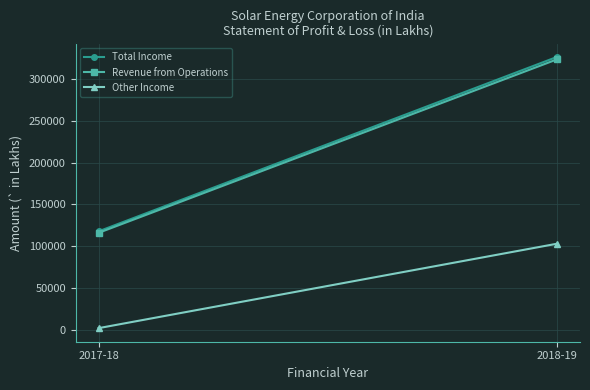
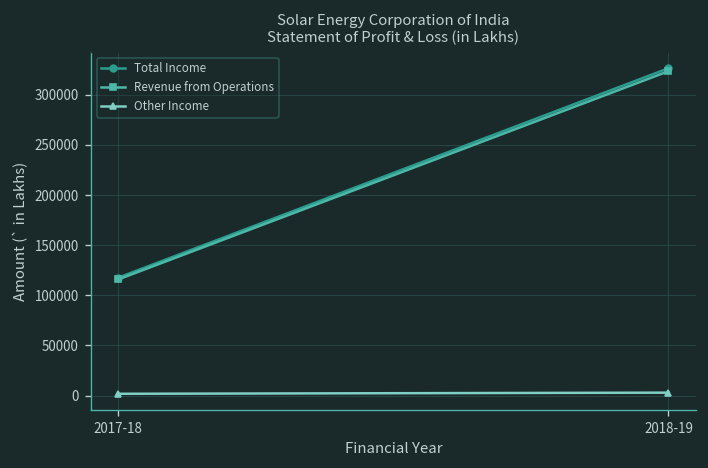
  {
    "Other Income": {
      "2017-18": 0,
-     "2018-19": 100000
+     "2018-19": 0
    }
  }
